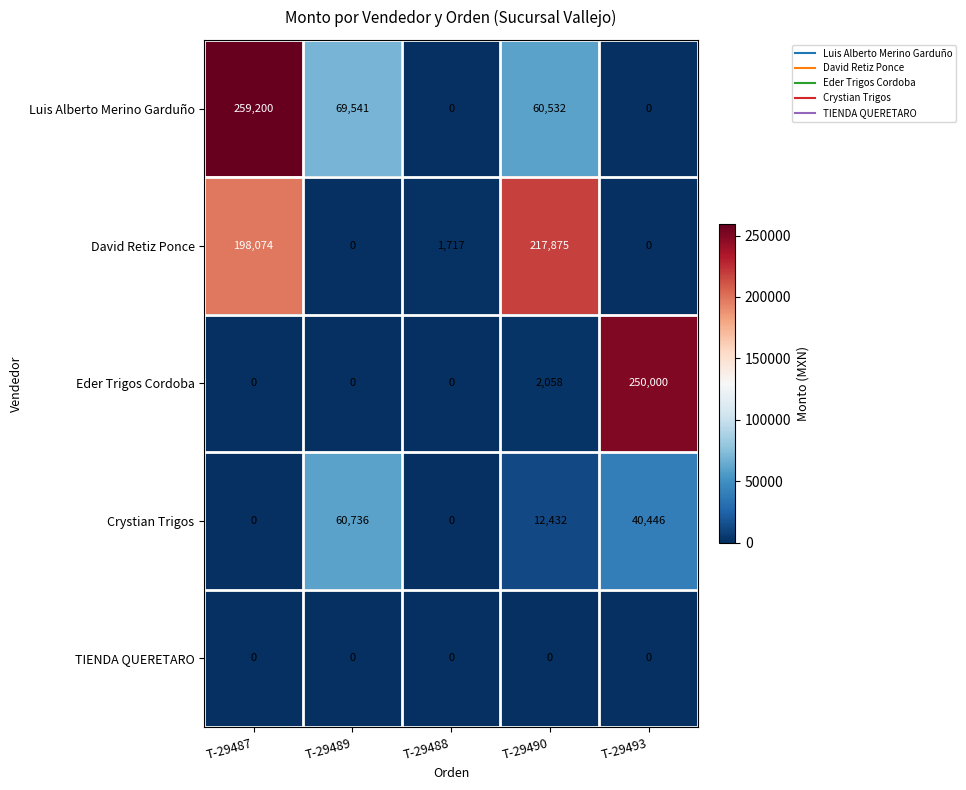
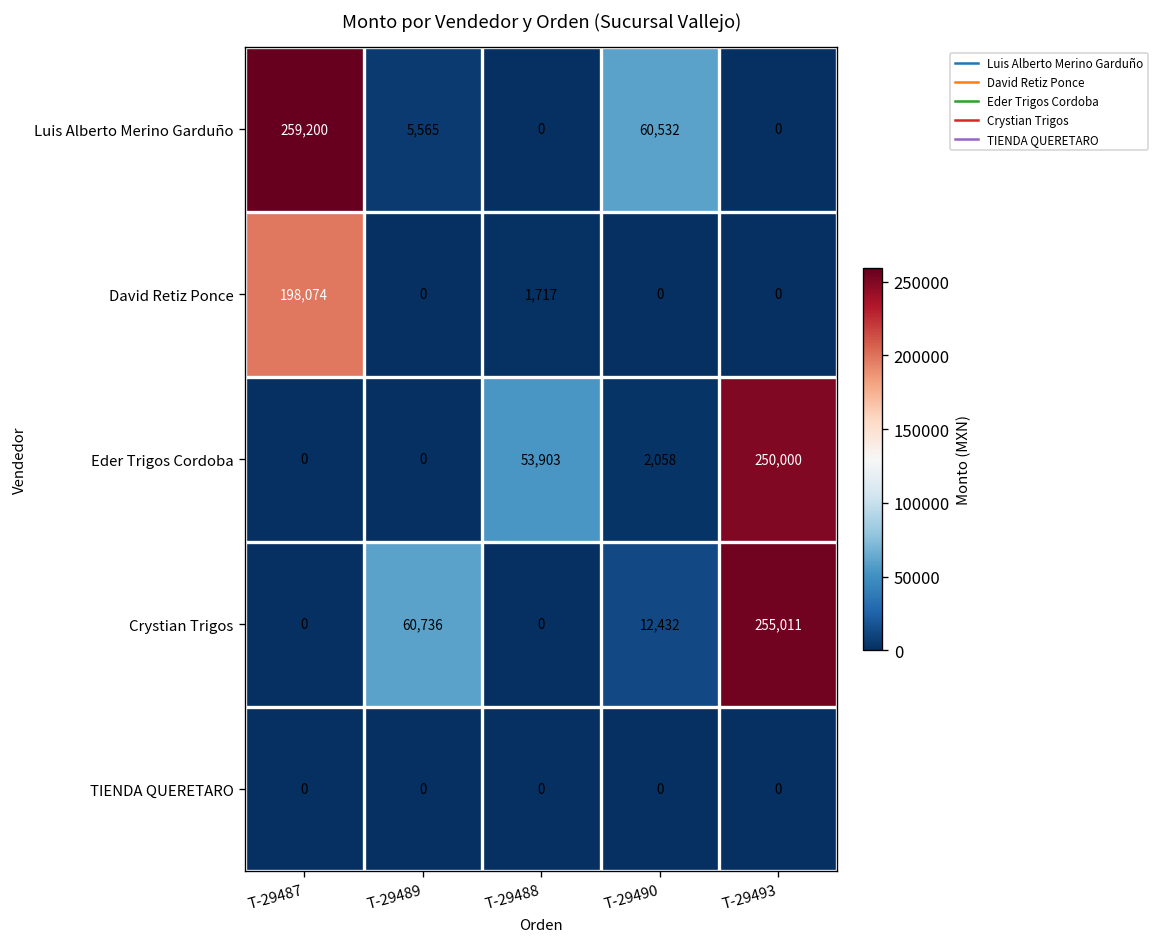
  {
    "Luis Alberto Merino Garduño": {
      "T-29487": "259,200",
-     "T-29489": "69,541",
+     "T-29489": "5,565",
      "T-29488": "0",
      "T-29490": "60,532",
      "T-29493": "0"
    },
    "David Retiz Ponce": {
      "T-29487": "198,074",
      "T-29489": "0",
      "T-29488": "1,717",
-     "T-29490": "217,875",
+     "T-29490": "0",
      "T-29493": "0"
    },
    "Eder Trigos Cordoba": {
      "T-29487": "0",
      "T-29489": "0",
-     "T-29488": "0",
+     "T-29488": "53,903",
      "T-29490": "2,058",
      "T-29493": "250,000"
    },
    "Crystian Trigos": {
      "T-29487": "0",
      "T-29489": "60,736",
      "T-29488": "0",
      "T-29490": "12,432",
-     "T-29493": "40,446"
+     "T-29493": "255,011"
    },
    "TIENDA QUERETARO": {
      "T-29487": "0",
      "T-29489": "0",
      "T-29488": "0",
      "T-29490": "0",
      "T-29493": "0"
    }
  }
